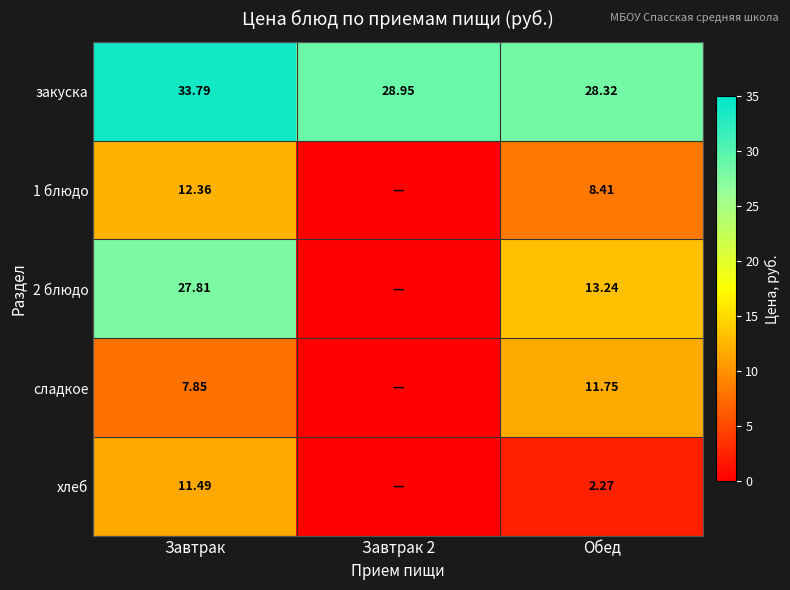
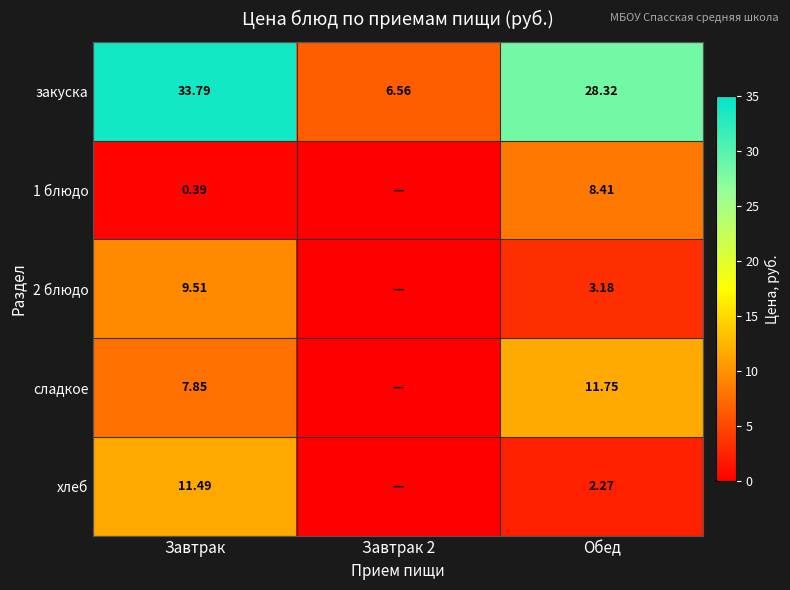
  {
    "закуска": {
      "Завтрак": 33.79,
-     "Завтрак 2": 28.95,
+     "Завтрак 2": 6.56,
      "Обед": 28.32
    },
    "1 блюдо": {
-     "Завтрак": 12.36,
+     "Завтрак": 0.39,
      "Обед": 8.41
    },
    "2 блюдо": {
-     "Завтрак": 27.81,
-     "Обед": 13.24
+     "Завтрак": 9.51,
+     "Обед": 3.18
    },
    "сладкое": {
      "Завтрак": 7.85,
      "Обед": 11.75
    },
    "хлеб": {
      "Завтрак": 11.49,
      "Обед": 2.27
    }
  }
